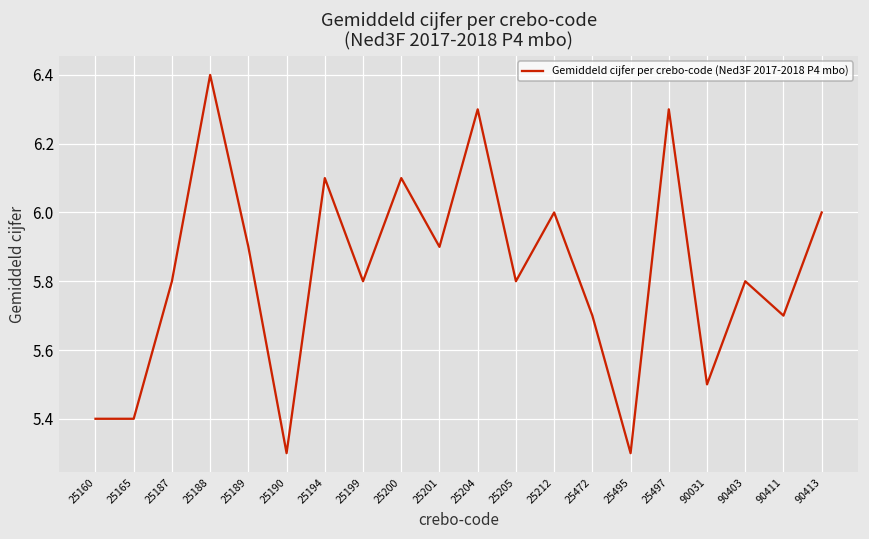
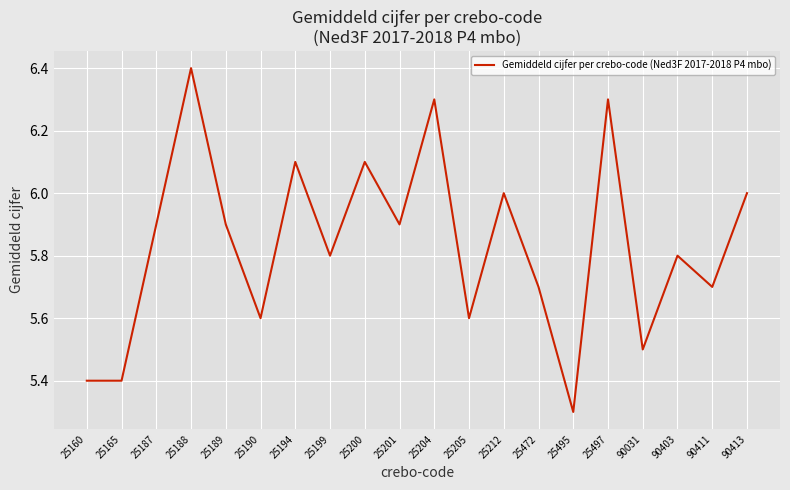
  {
    "25160": 5.4,
    "25165": 5.4,
-   "25187": 5.8,
+   "25187": 5.9,
    "25188": 6.4,
    "25189": 5.9,
-   "25190": 5.3,
+   "25190": 5.6,
    "25194": 6.1,
    "25199": 5.8,
    "25200": 6.1,
    "25201": 5.9,
    "25204": 6.3,
-   "25205": 5.8,
+   "25205": 5.6,
    "25212": 6.0,
    "25472": 5.7,
    "25495": 5.3,
    "25497": 6.3,
    "90031": 5.5,
    "90403": 5.8,
    "90411": 5.7,
    "90413": 6.0
  }
